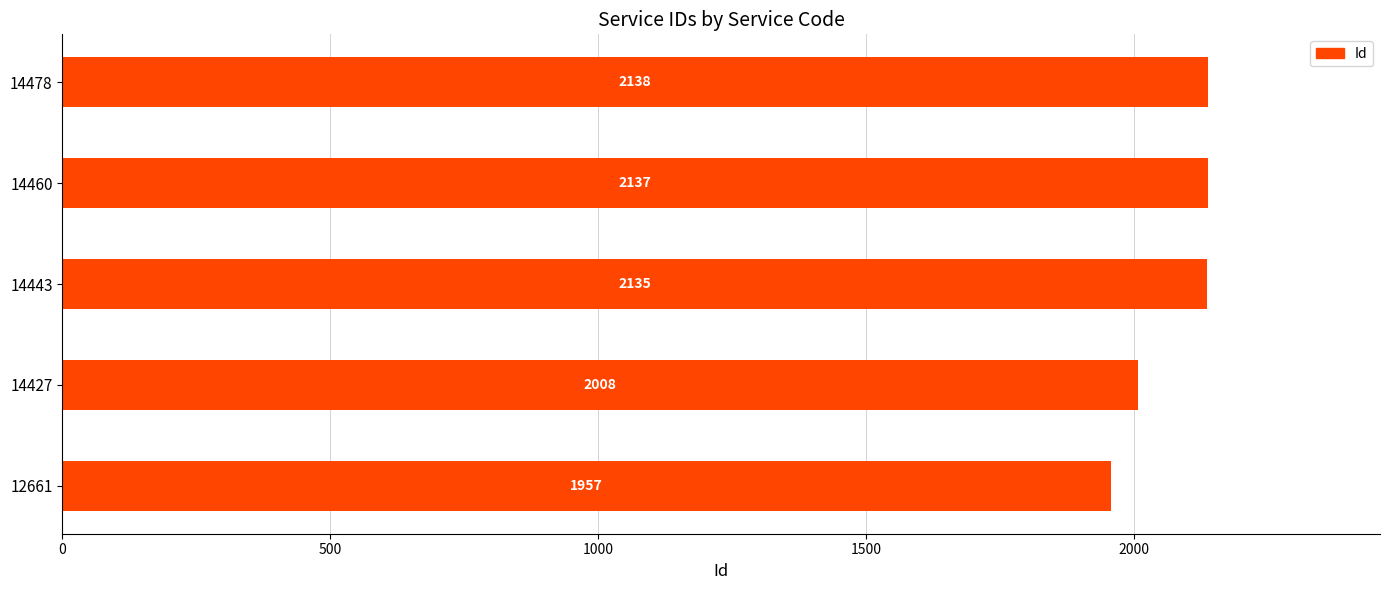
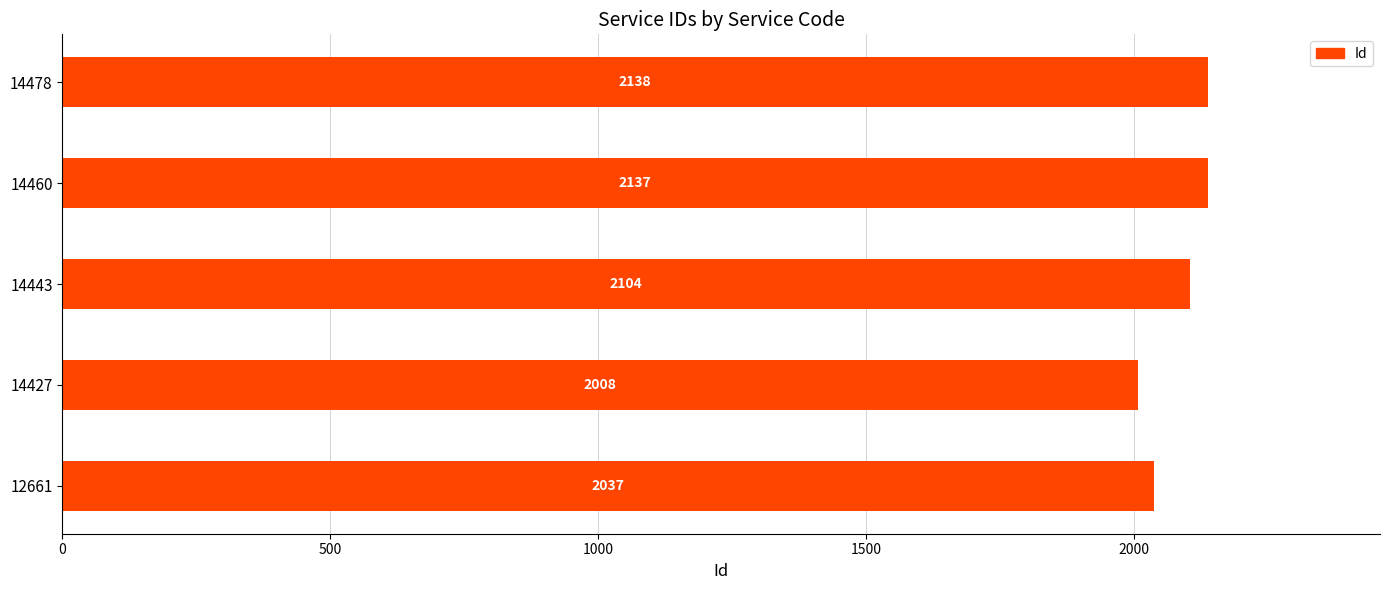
  {
    "14478": 2138,
    "14460": 2137,
-   "14443": 2135,
+   "14443": 2104,
    "14427": 2008,
-   "12661": 1957
+   "12661": 2037
  }
